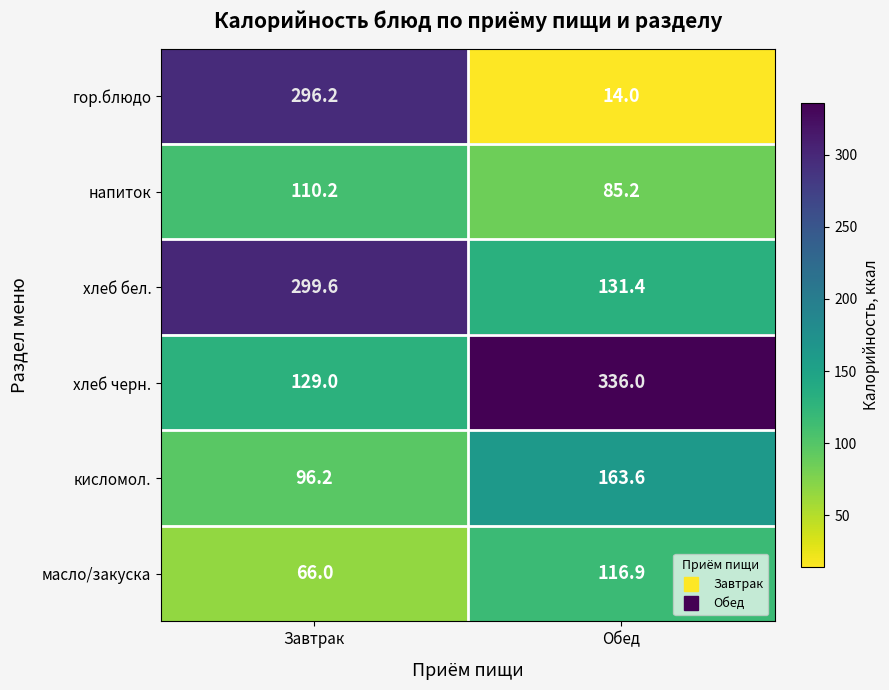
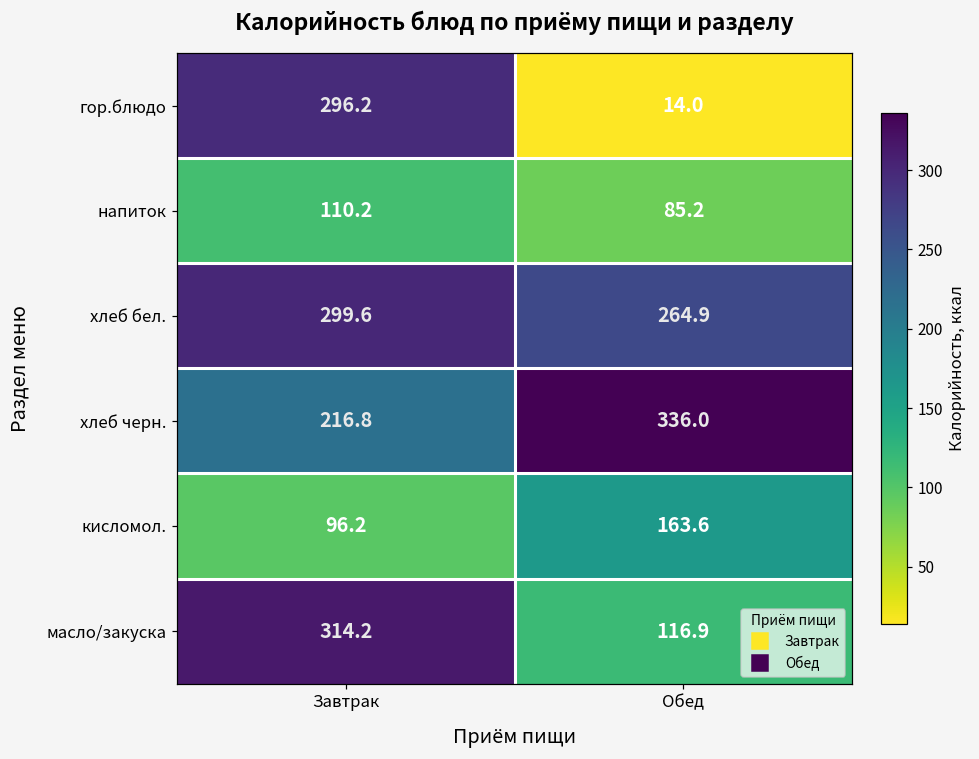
  {
    "гор.блюдо": {
      "Завтрак": 296.2,
      "Обед": 14.0
    },
    "напиток": {
      "Завтрак": 110.2,
      "Обед": 85.2
    },
    "хлеб бел.": {
      "Завтрак": 299.6,
-     "Обед": 131.4
+     "Обед": 264.9
    },
    "хлеб черн.": {
-     "Завтрак": 129.0,
+     "Завтрак": 216.8,
      "Обед": 336.0
    },
    "кисломол.": {
      "Завтрак": 96.2,
      "Обед": 163.6
    },
    "масло/закуска": {
-     "Завтрак": 66.0,
+     "Завтрак": 314.2,
      "Обед": 116.9
    }
  }
